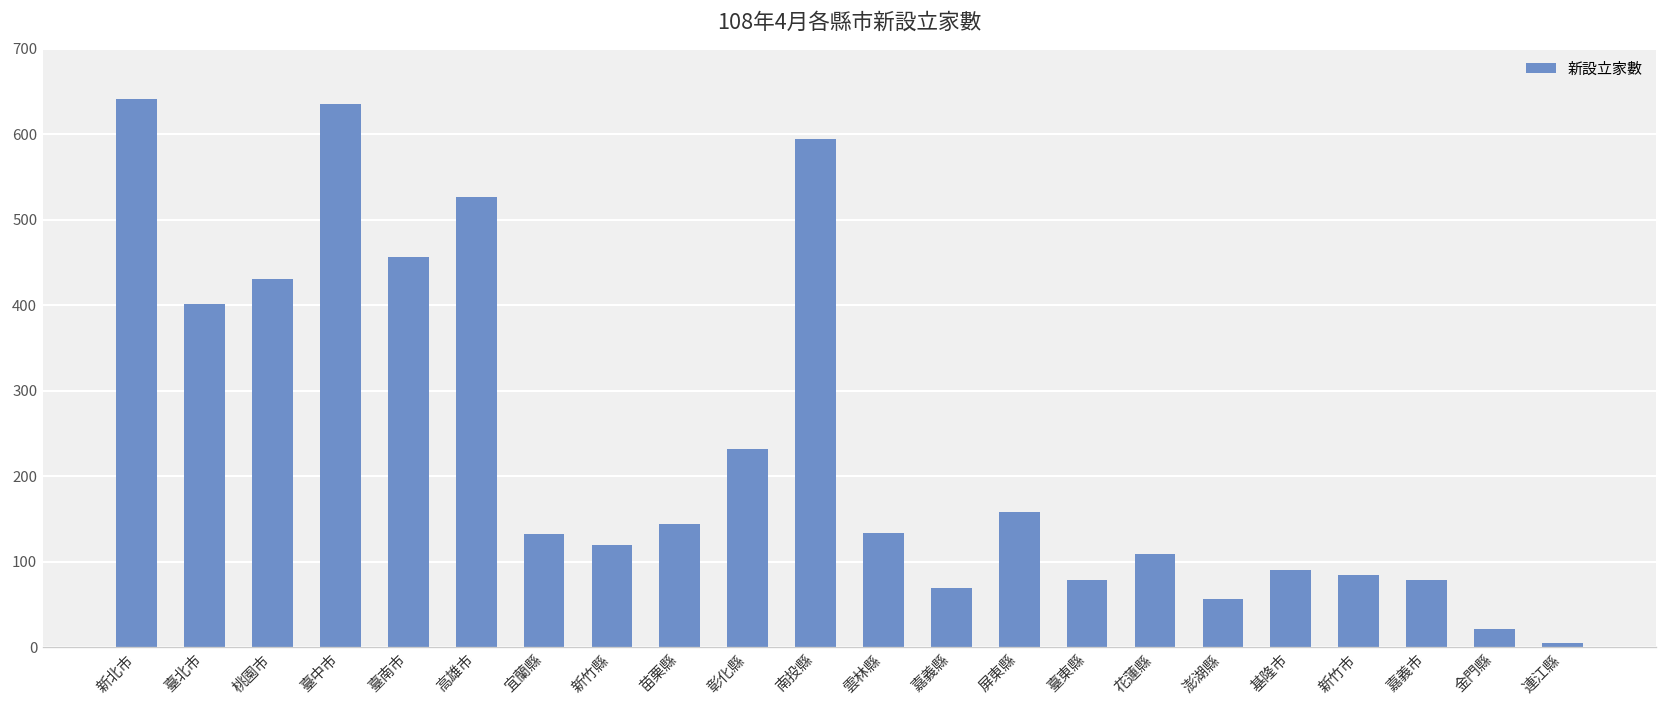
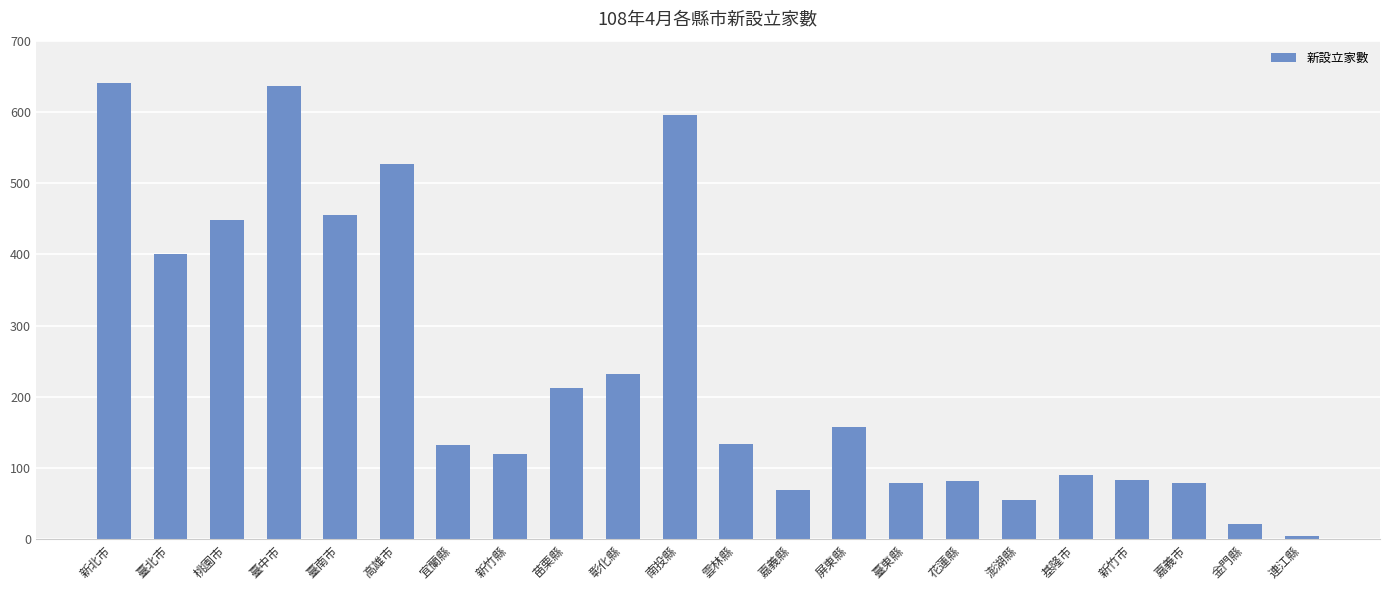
  {
    "新北市": 640,
    "臺北市": 400,
-   "桃園市": 430,
+   "桃園市": 450,
    "臺中市": 640,
    "臺南市": 460,
    "高雄市": 530,
    "宜蘭縣": 130,
    "新竹縣": 120,
-   "苗栗縣": 140,
+   "苗栗縣": 210,
    "彰化縣": 230,
    "南投縣": 600,
    "雲林縣": 130,
    "嘉義縣": 70,
    "屏東縣": 160,
    "臺東縣": 80,
-   "花蓮縣": 110,
+   "花蓮縣": 80,
    "澎湖縣": 60,
    "基隆市": 90,
    "新竹市": 80,
    "嘉義市": 80,
    "金門縣": 20,
    "連江縣": 10
  }
